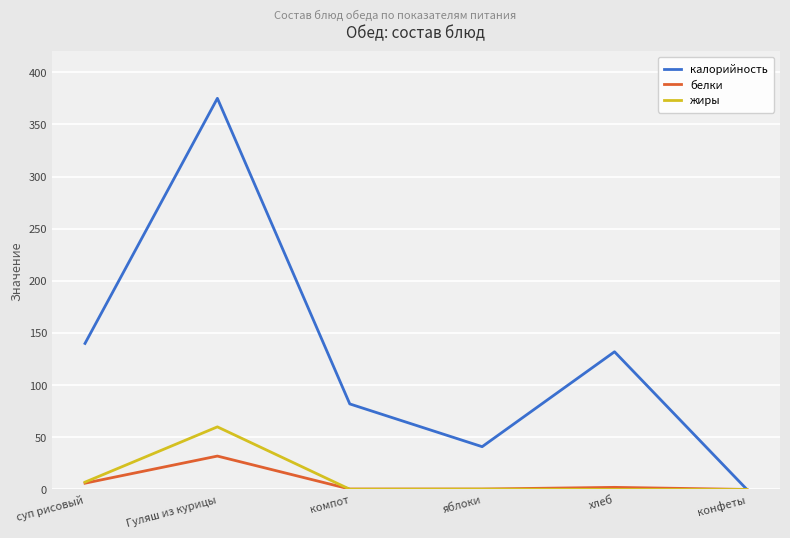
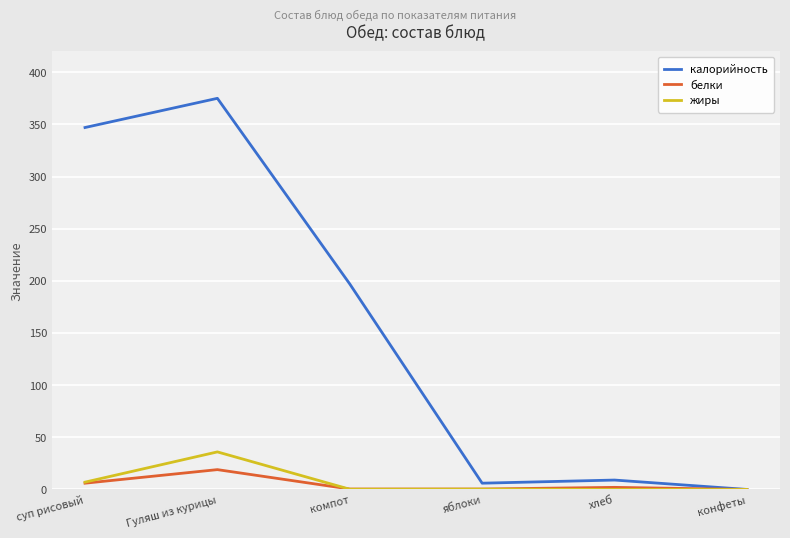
  {
    "калорийность": {
-     "суп рисовый": 140,
+     "суп рисовый": 347,
      "Гуляш из курицы": 375,
-     "компот": 82,
-     "яблоки": 41,
-     "хлеб": 132
+     "компот": 197,
+     "яблоки": 6,
+     "хлеб": 9
    },
    "белки": {
-     "Гуляш из курицы": 32
+     "Гуляш из курицы": 19
    },
    "жиры": {
-     "Гуляш из курицы": 60
+     "Гуляш из курицы": 36
    }
  }
